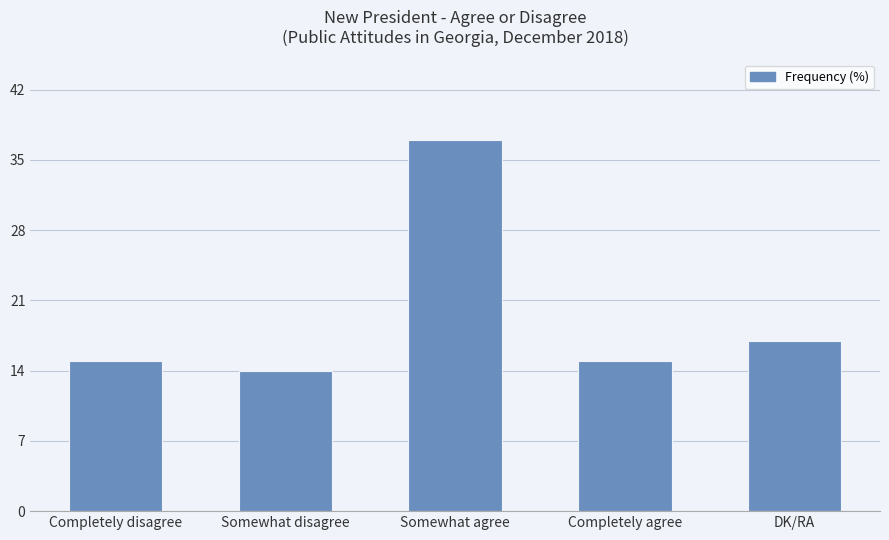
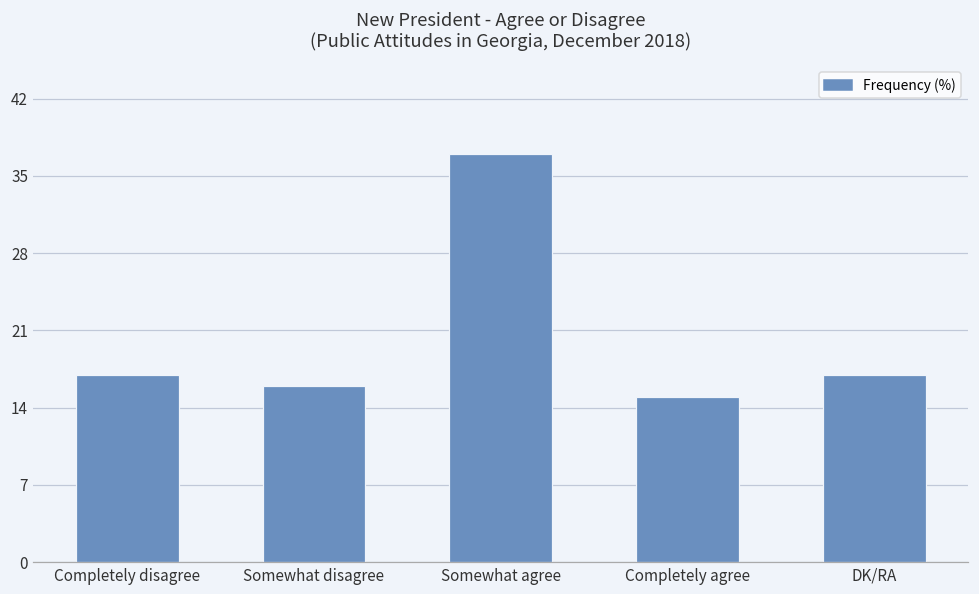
  {
-   "Completely disagree": 15,
-   "Somewhat disagree": 14,
+   "Completely disagree": 17,
+   "Somewhat disagree": 16,
    "Somewhat agree": 37,
    "Completely agree": 15,
    "DK/RA": 17
  }
